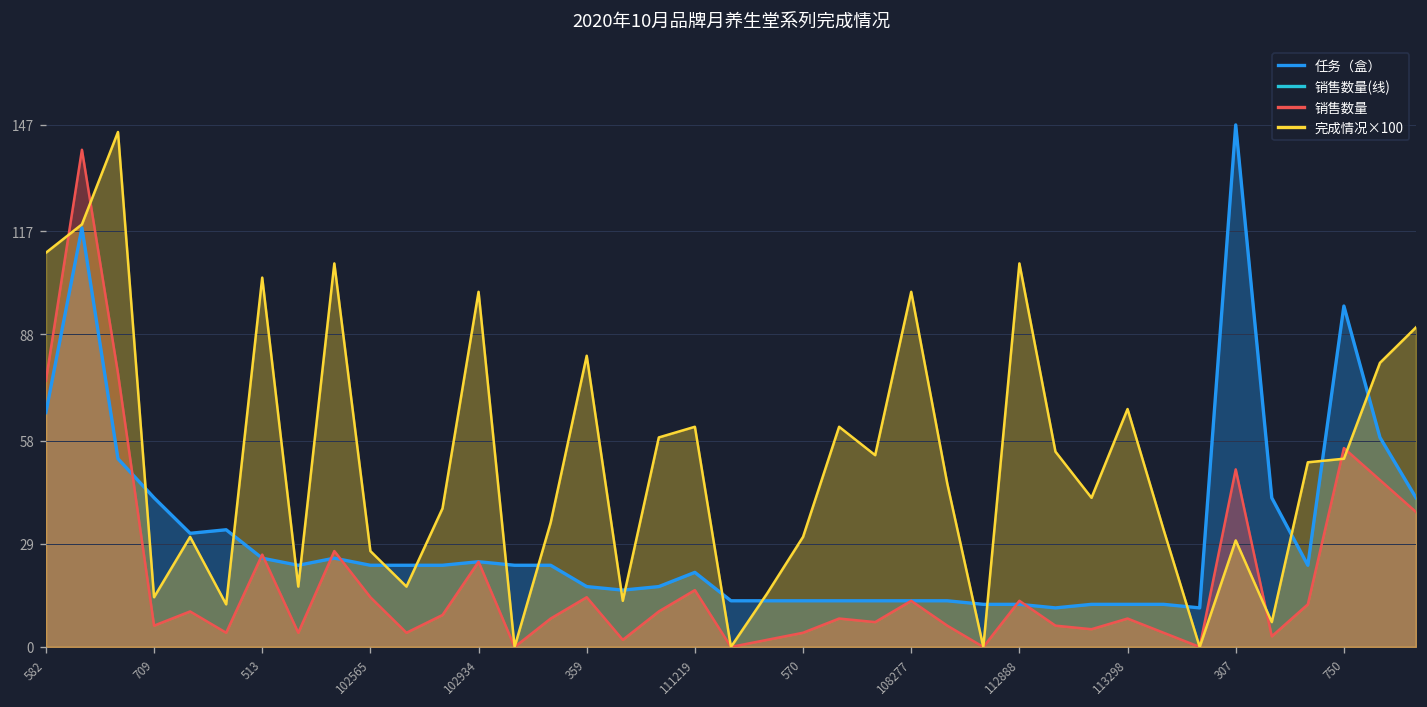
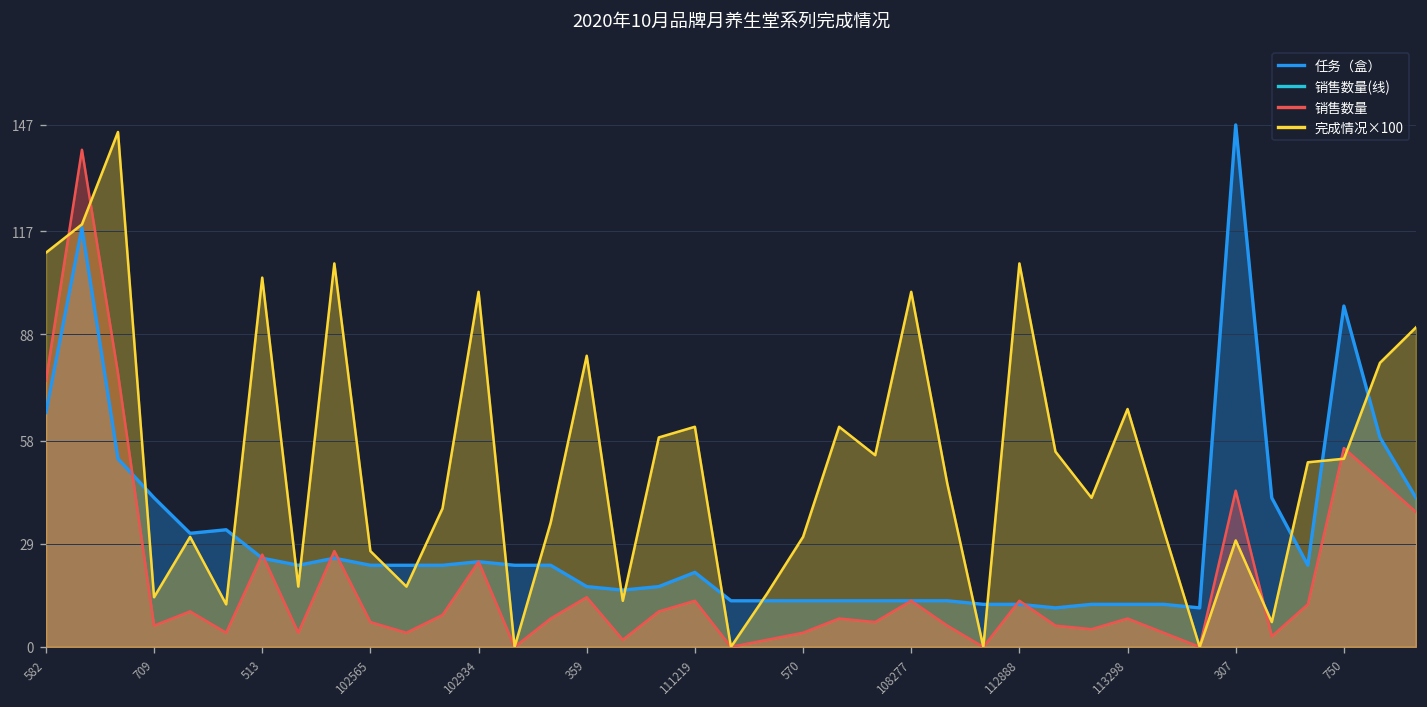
  {
    "任务（盒）": {
      "582": 66,
      "709": 42,
      "513": 25,
      "102565": 23,
      "359": 17,
      "111219": 21,
      "570": 13,
      "112888": 12,
      "113298": 12,
      "307": 147,
      "750": 96
    },
    "销售数量": {
      "582": 75,
      "709": 6,
      "513": 26,
-     "102565": 14,
+     "102565": 7,
      "359": 14,
-     "111219": 16,
+     "111219": 13,
      "570": 4,
      "112888": 13,
      "113298": 8,
-     "307": 50,
+     "307": 44,
      "750": 56
    },
    "完成情况×100": {
      "582": 111,
      "709": 14,
      "513": 104,
      "102565": 27,
      "102934": 100,
      "359": 82,
      "111219": 62,
      "570": 31,
      "108277": 100,
      "112888": 108,
      "113298": 67,
      "307": 30,
      "750": 53
    }
  }
